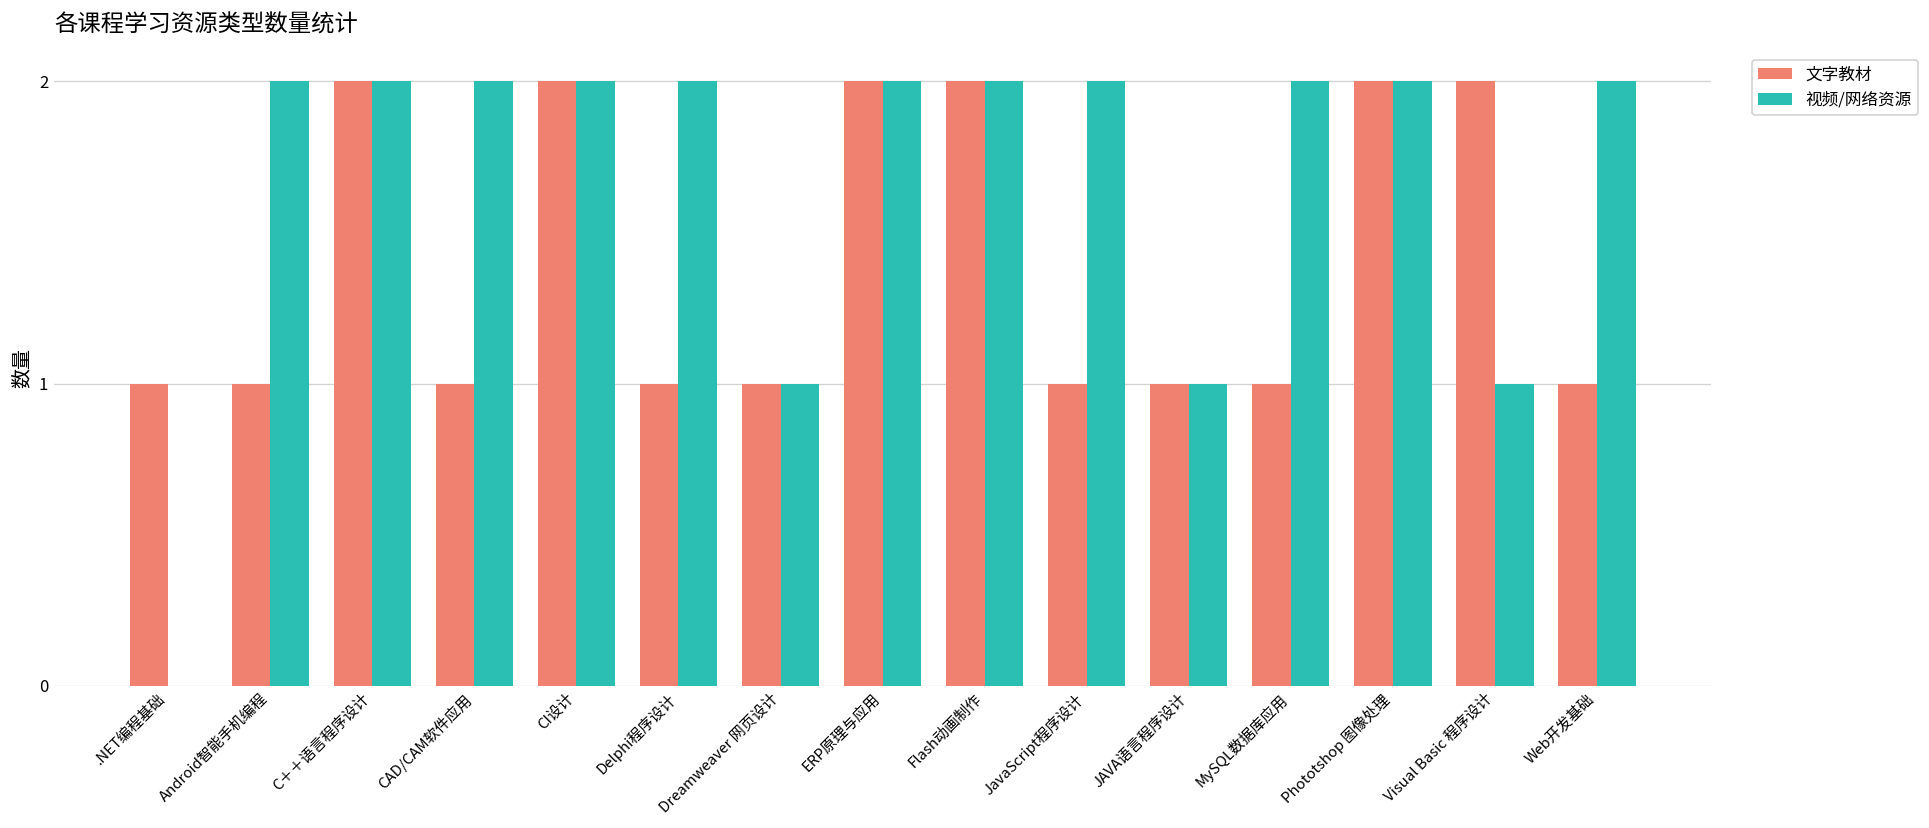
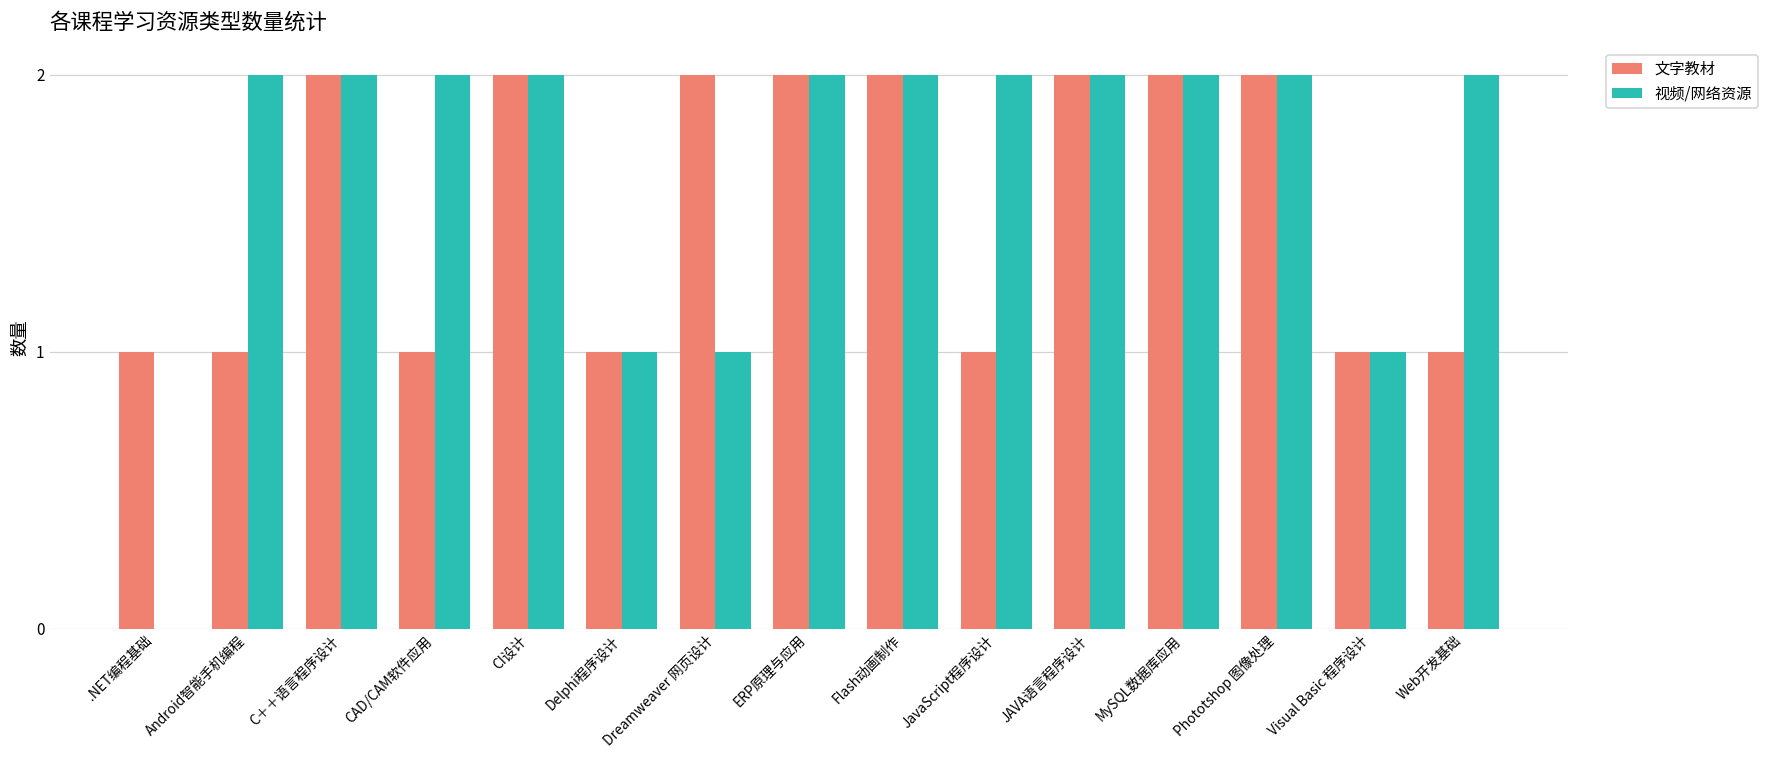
  {
    "文字教材": {
      ".NET编程基础": 1,
      "Android智能手机编程": 1,
      "C＋＋语言程序设计": 2,
      "CAD/CAM软件应用": 1,
      "CI设计": 2,
      "Delphi程序设计": 1,
-     "Dreamweaver 网页设计": 1,
+     "Dreamweaver 网页设计": 2,
      "ERP原理与应用": 2,
      "Flash动画制作": 2,
      "JavaScript程序设计": 1,
-     "JAVA语言程序设计": 1,
-     "MySQL数据库应用": 1,
+     "JAVA语言程序设计": 2,
+     "MySQL数据库应用": 2,
      "Phototshop 图像处理": 2,
-     "Visual Basic 程序设计": 2,
+     "Visual Basic 程序设计": 1,
      "Web开发基础": 1
    },
    "视频/网络资源": {
      ".NET编程基础": 0,
      "Android智能手机编程": 2,
      "C＋＋语言程序设计": 2,
      "CAD/CAM软件应用": 2,
      "CI设计": 2,
-     "Delphi程序设计": 2,
+     "Delphi程序设计": 1,
      "Dreamweaver 网页设计": 1,
      "ERP原理与应用": 2,
      "Flash动画制作": 2,
      "JavaScript程序设计": 2,
-     "JAVA语言程序设计": 1,
+     "JAVA语言程序设计": 2,
      "MySQL数据库应用": 2,
      "Phototshop 图像处理": 2,
      "Visual Basic 程序设计": 1,
      "Web开发基础": 2
    }
  }
